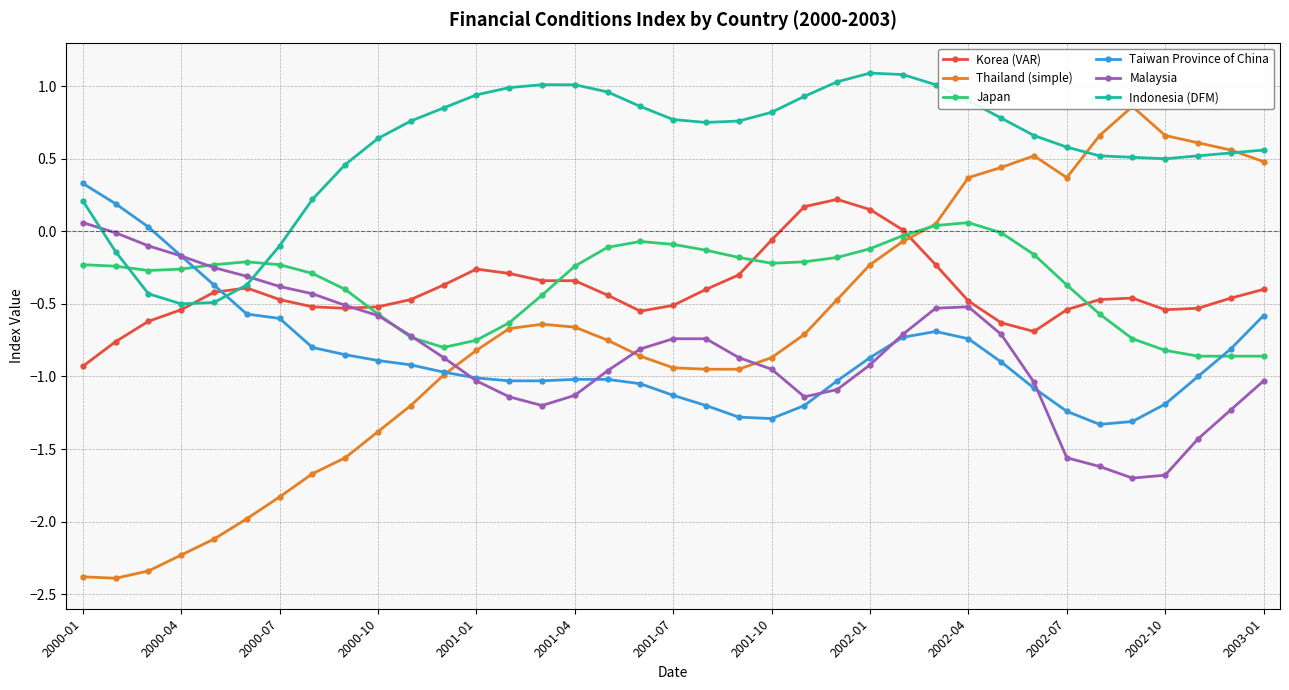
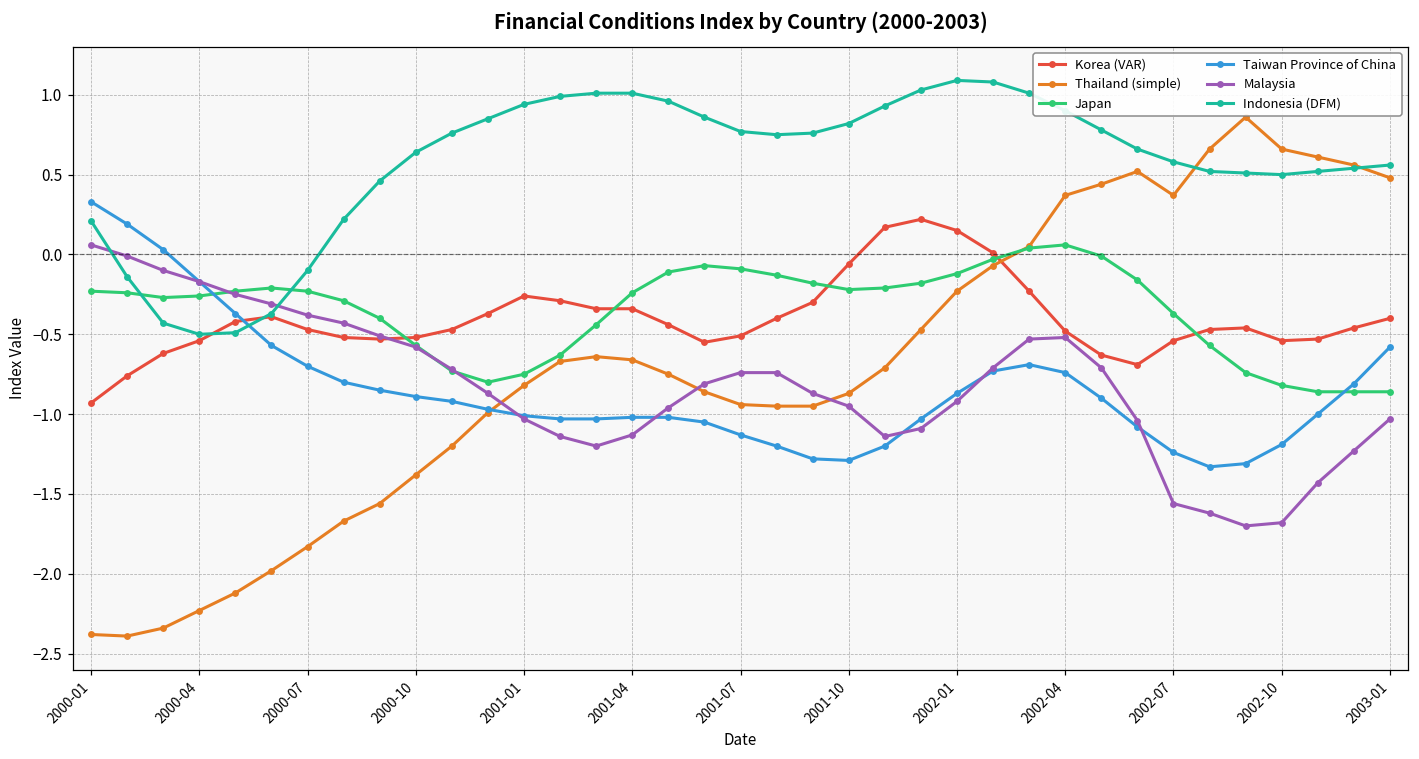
  {
    "Taiwan Province of China": {
      "2000-01": 0.33,
-     "2000-07": -0.6,
+     "2000-07": -0.7,
      "2000-10": -0.9,
      "2001-01": -1.0,
      "2001-04": -1.02,
      "2001-07": -1.13,
      "2001-10": -1.3,
      "2002-01": -0.87,
      "2002-04": -0.74,
      "2002-07": -1.24,
      "2002-10": -1.2,
      "2003-01": -0.58
    },
    "Malaysia": {
      "2000-01": 0.06,
      "2000-07": -0.38,
      "2001-01": -1.03,
      "2001-04": -1.13,
      "2001-07": -0.74,
      "2001-10": -0.95,
      "2002-01": -0.92,
      "2002-04": -0.52,
      "2002-07": -1.56,
      "2002-10": -1.68,
      "2003-01": -1.03
    }
  }
